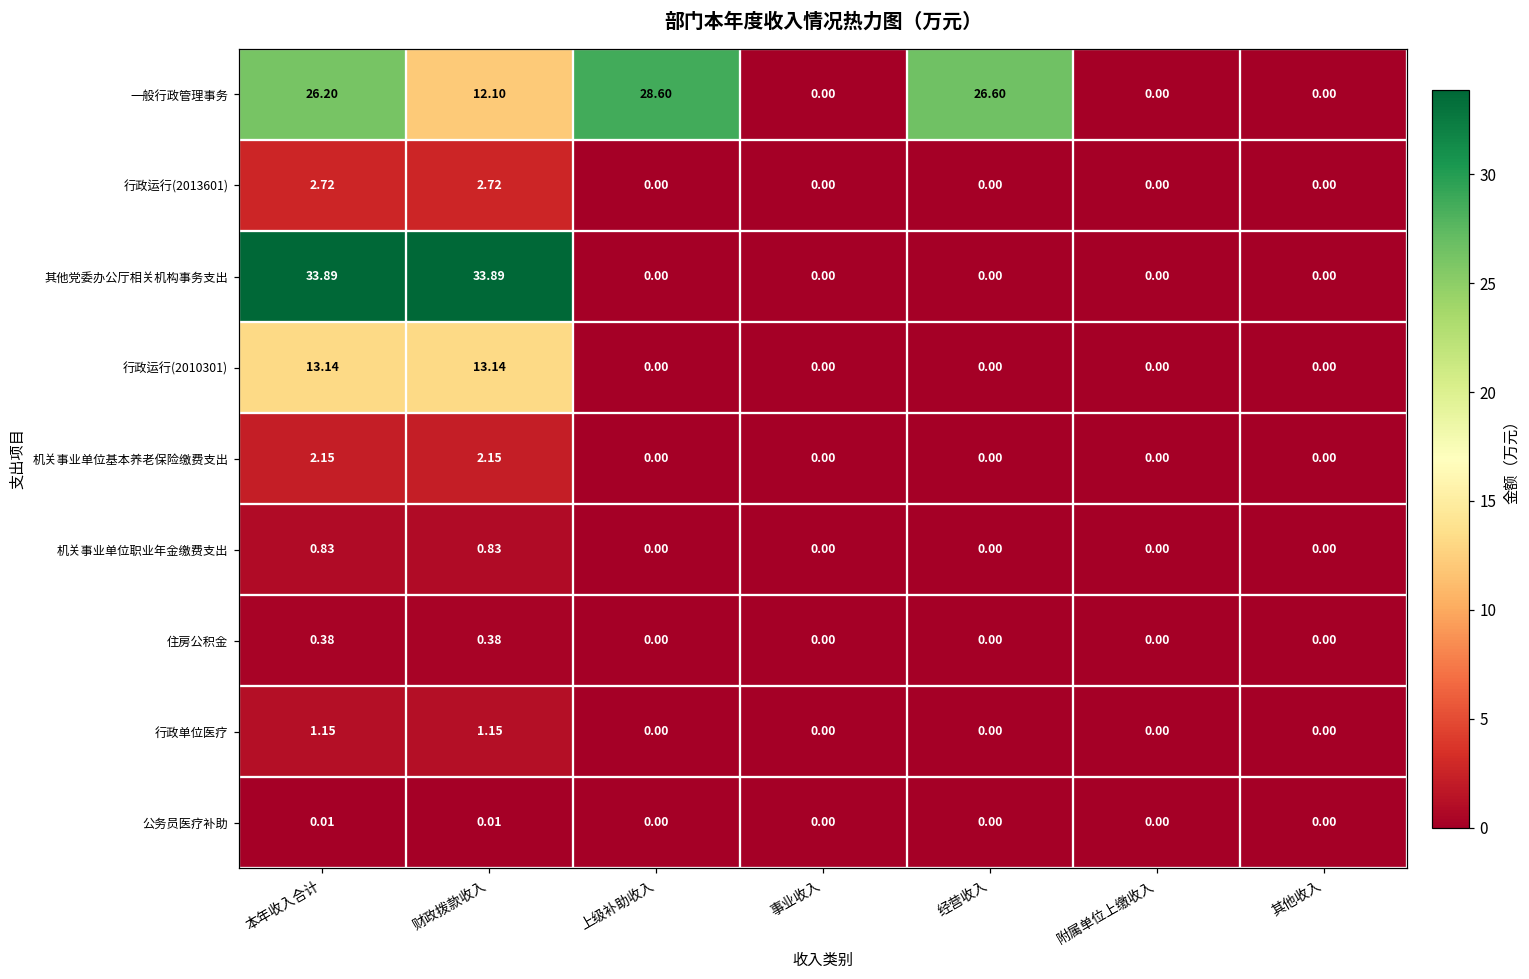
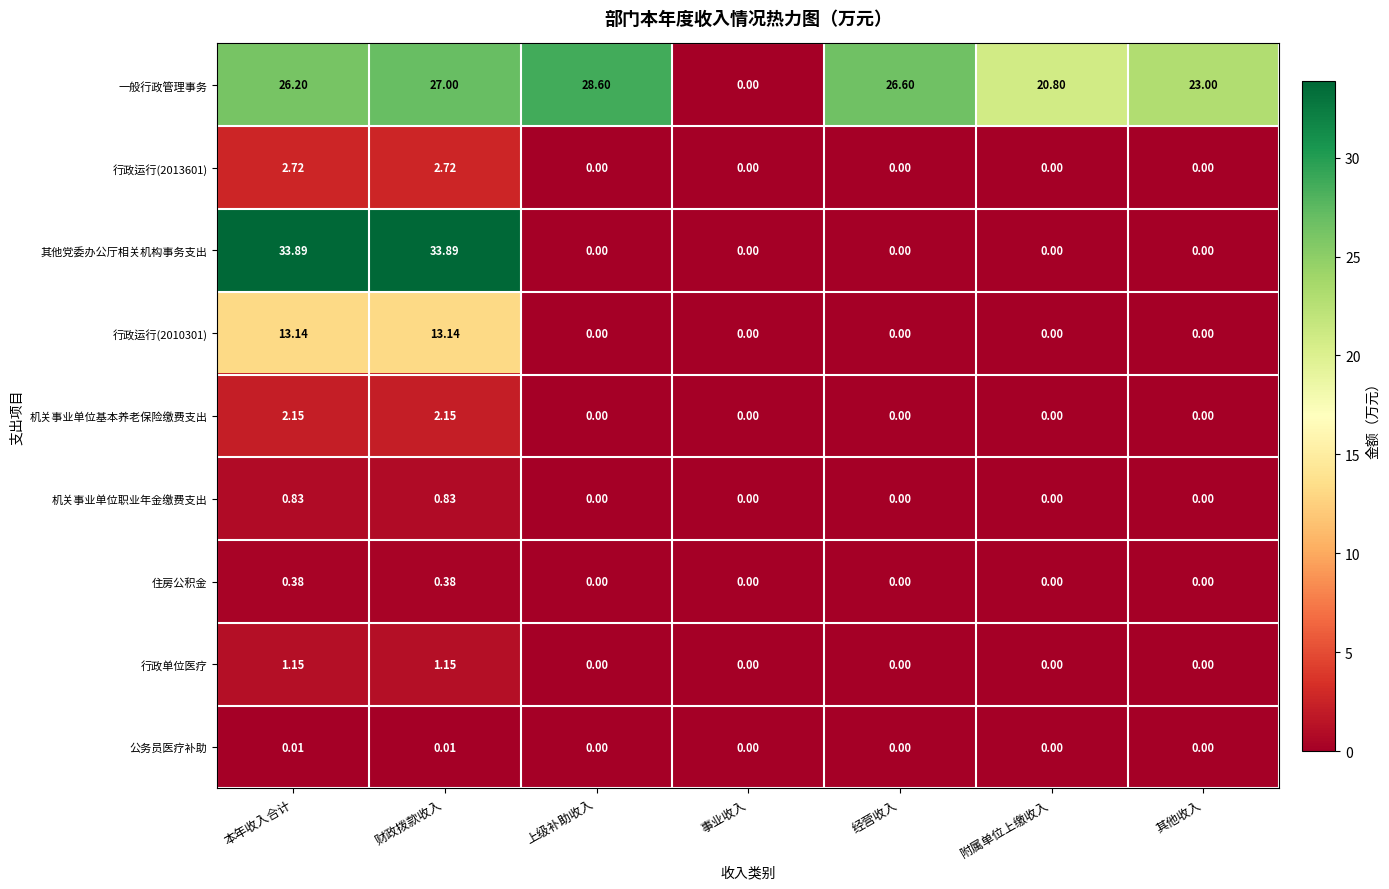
  {
    "一般行政管理事务": {
      "本年收入合计": 26.20,
-     "财政拨款收入": 12.10,
+     "财政拨款收入": 27.00,
      "上级补助收入": 28.60,
      "事业收入": 0.00,
      "经营收入": 26.60,
-     "附属单位上缴收入": 0.00,
-     "其他收入": 0.00
+     "附属单位上缴收入": 20.80,
+     "其他收入": 23.00
    },
    "行政运行(2013601)": {
      "本年收入合计": 2.72,
      "财政拨款收入": 2.72,
      "上级补助收入": 0.00,
      "事业收入": 0.00,
      "经营收入": 0.00,
      "附属单位上缴收入": 0.00,
      "其他收入": 0.00
    },
    "其他党委办公厅相关机构事务支出": {
      "本年收入合计": 33.89,
      "财政拨款收入": 33.89,
      "上级补助收入": 0.00,
      "事业收入": 0.00,
      "经营收入": 0.00,
      "附属单位上缴收入": 0.00,
      "其他收入": 0.00
    },
    "行政运行(2010301)": {
      "本年收入合计": 13.14,
      "财政拨款收入": 13.14,
      "上级补助收入": 0.00,
      "事业收入": 0.00,
      "经营收入": 0.00,
      "附属单位上缴收入": 0.00,
      "其他收入": 0.00
    },
    "机关事业单位基本养老保险缴费支出": {
      "本年收入合计": 2.15,
      "财政拨款收入": 2.15,
      "上级补助收入": 0.00,
      "事业收入": 0.00,
      "经营收入": 0.00,
      "附属单位上缴收入": 0.00,
      "其他收入": 0.00
    },
    "机关事业单位职业年金缴费支出": {
      "本年收入合计": 0.83,
      "财政拨款收入": 0.83,
      "上级补助收入": 0.00,
      "事业收入": 0.00,
      "经营收入": 0.00,
      "附属单位上缴收入": 0.00,
      "其他收入": 0.00
    },
    "住房公积金": {
      "本年收入合计": 0.38,
      "财政拨款收入": 0.38,
      "上级补助收入": 0.00,
      "事业收入": 0.00,
      "经营收入": 0.00,
      "附属单位上缴收入": 0.00,
      "其他收入": 0.00
    },
    "行政单位医疗": {
      "本年收入合计": 1.15,
      "财政拨款收入": 1.15,
      "上级补助收入": 0.00,
      "事业收入": 0.00,
      "经营收入": 0.00,
      "附属单位上缴收入": 0.00,
      "其他收入": 0.00
    },
    "公务员医疗补助": {
      "本年收入合计": 0.01,
      "财政拨款收入": 0.01,
      "上级补助收入": 0.00,
      "事业收入": 0.00,
      "经营收入": 0.00,
      "附属单位上缴收入": 0.00,
      "其他收入": 0.00
    }
  }
